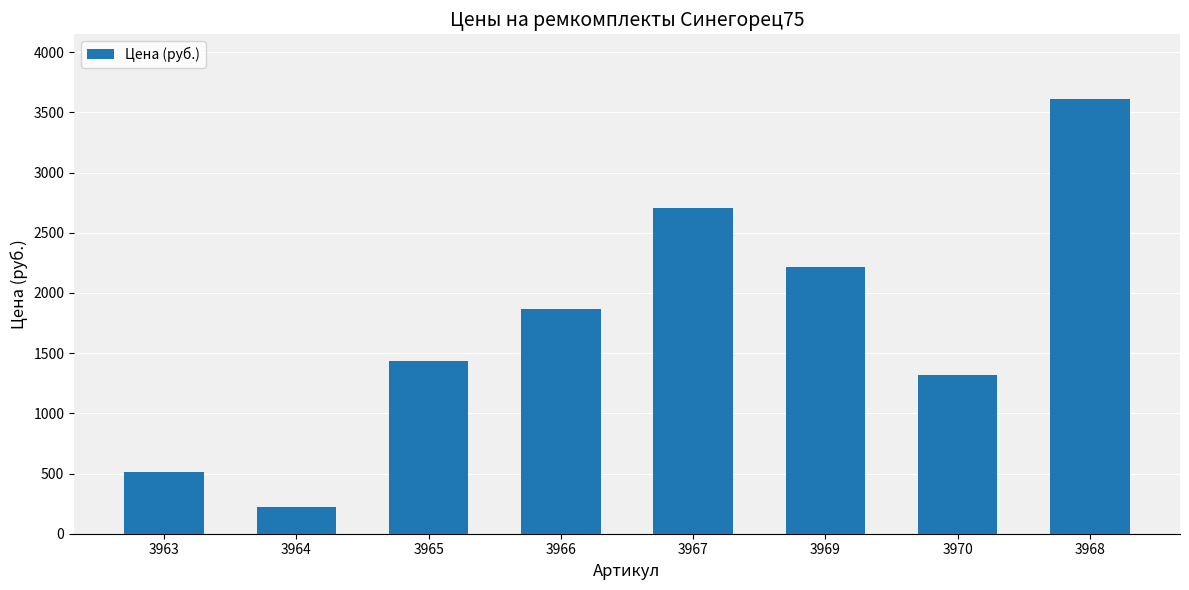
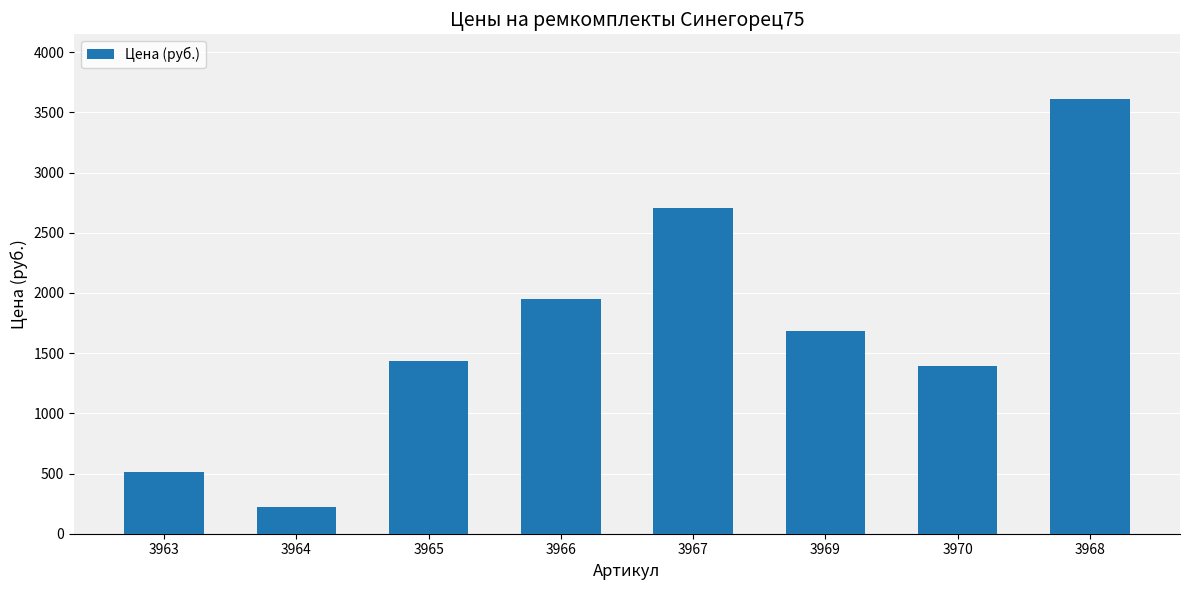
  {
    "3963": 510,
    "3964": 220,
    "3965": 1430,
-   "3966": 1870,
+   "3966": 1950,
    "3967": 2700,
-   "3969": 2220,
-   "3970": 1320,
+   "3969": 1680,
+   "3970": 1390,
    "3968": 3610
  }
